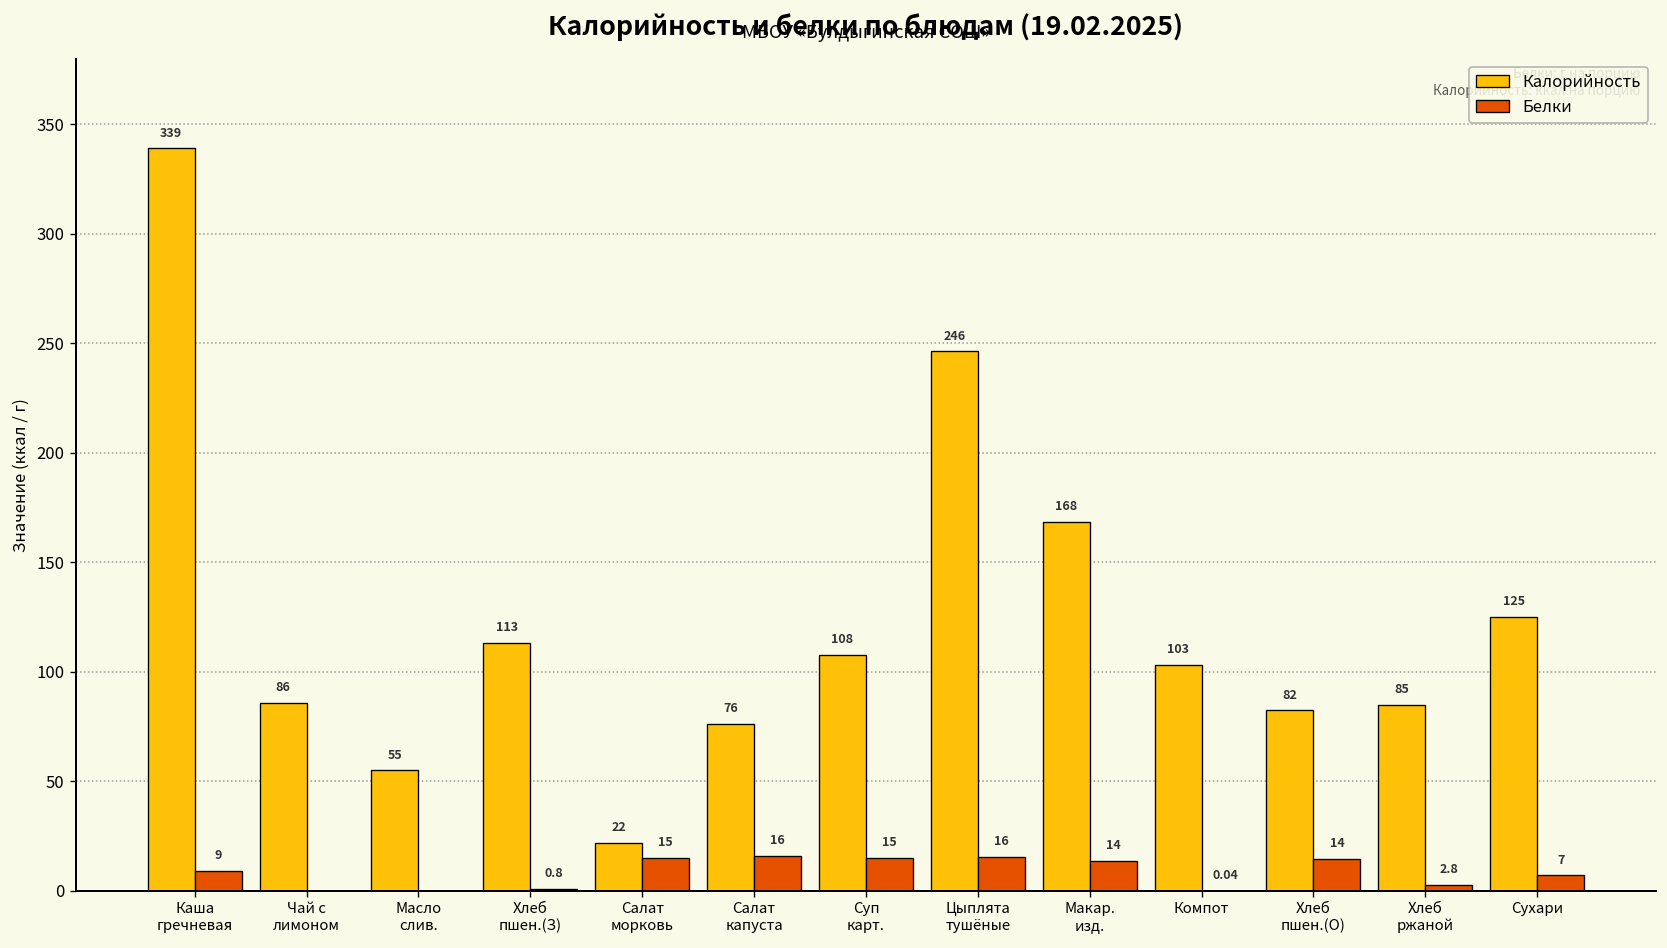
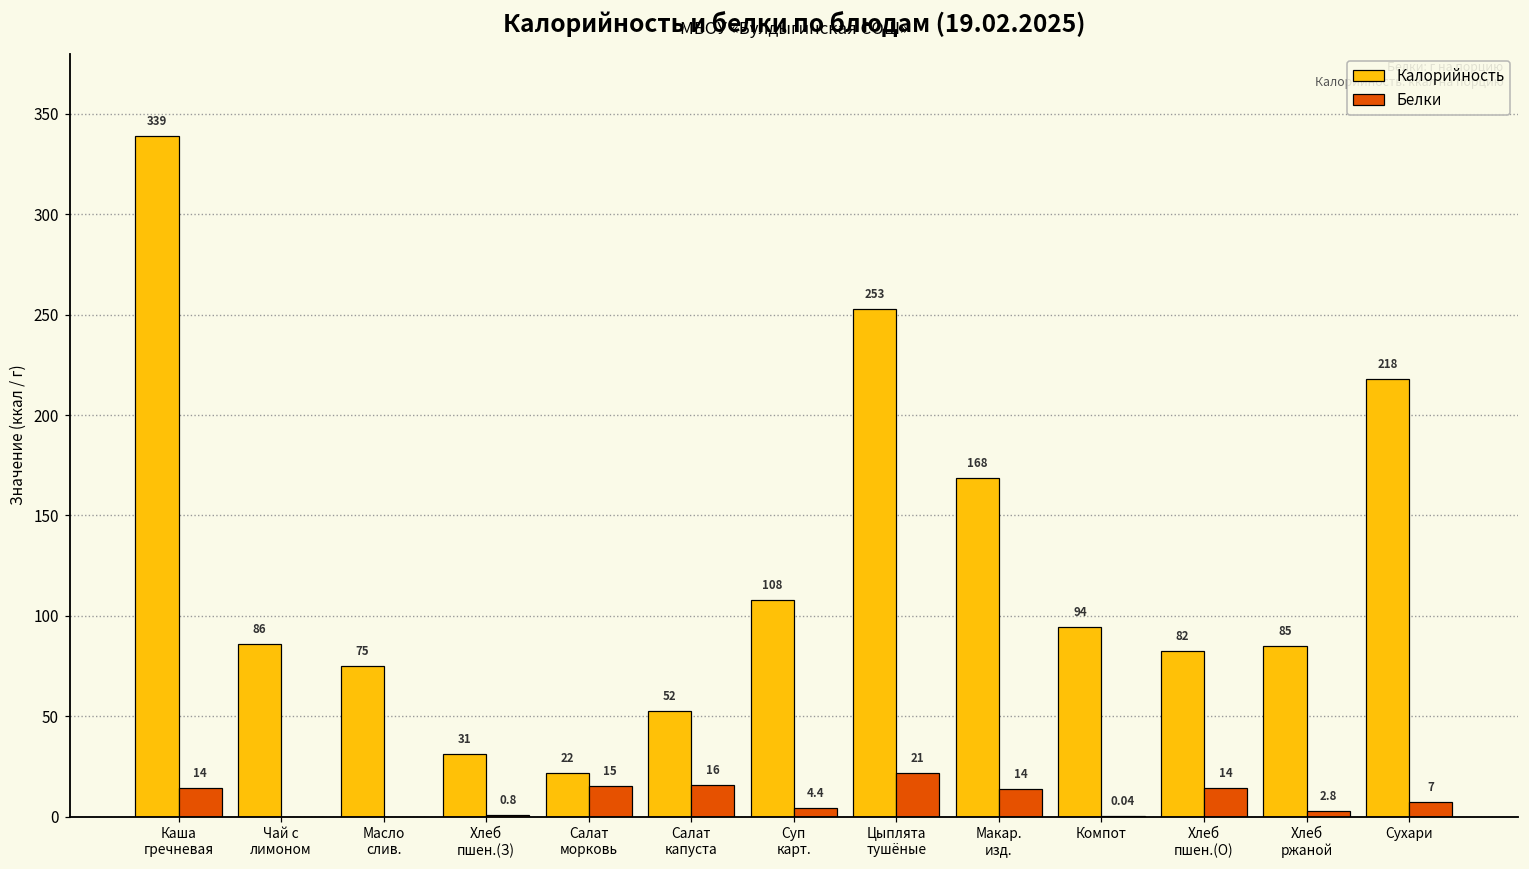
  {
    "Калорийность": {
      "Каша гречневая": 339,
      "Чай с лимоном": 86,
-     "Масло слив.": 55,
-     "Хлеб пшен.(З)": 113,
+     "Масло слив.": 75,
+     "Хлеб пшен.(З)": 31,
      "Салат морковь": 22,
-     "Салат капуста": 76,
+     "Салат капуста": 52,
      "Суп карт.": 108,
-     "Цыплята тушёные": 246,
+     "Цыплята тушёные": 253,
      "Макар. изд.": 168,
-     "Компот": 103,
+     "Компот": 94,
      "Хлеб пшен.(О)": 82,
      "Хлеб ржаной": 85,
-     "Сухари": 125
+     "Сухари": 218
    },
    "Белки": {
-     "Каша гречневая": 9,
+     "Каша гречневая": 14,
      "Хлеб пшен.(З)": 0.8,
      "Салат морковь": 15,
      "Салат капуста": 16,
-     "Суп карт.": 15,
-     "Цыплята тушёные": 16,
+     "Суп карт.": 4.4,
+     "Цыплята тушёные": 21,
      "Макар. изд.": 14,
      "Компот": 0.04,
      "Хлеб пшен.(О)": 14,
      "Хлеб ржаной": 2.8,
      "Сухари": 7
    }
  }
